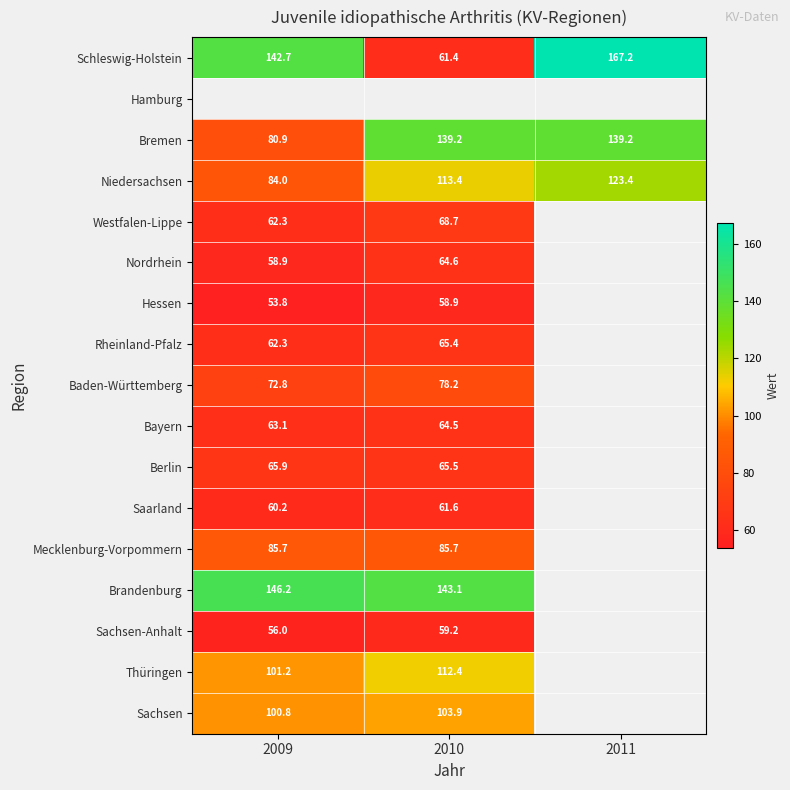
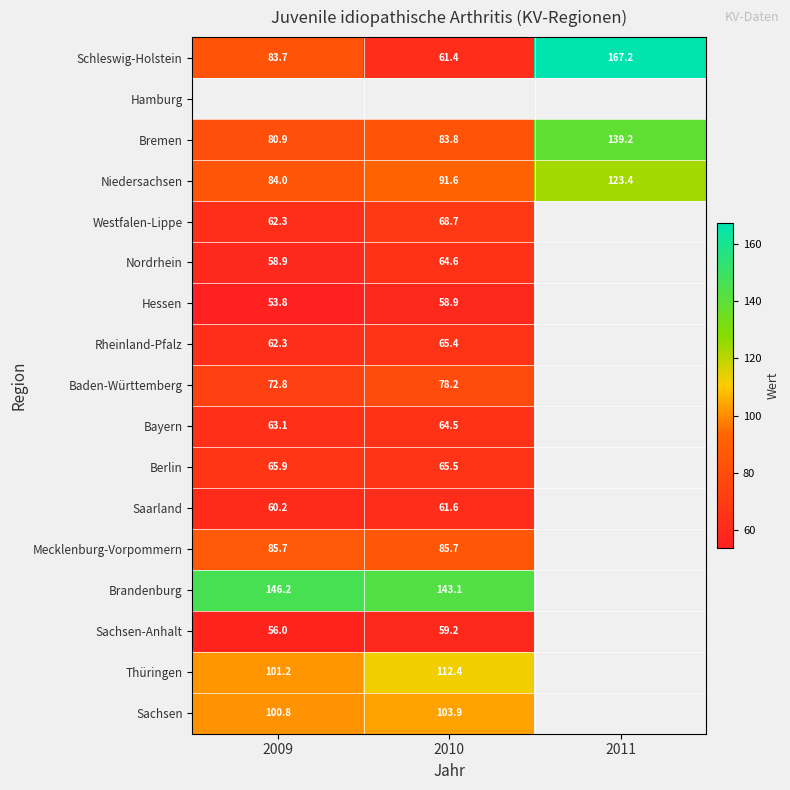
  {
    "Schleswig-Holstein": {
-     "2009": 142.7,
+     "2009": 83.7,
      "2010": 61.4,
      "2011": 167.2
    },
    "Bremen": {
      "2009": 80.9,
-     "2010": 139.2,
+     "2010": 83.8,
      "2011": 139.2
    },
    "Niedersachsen": {
      "2009": 84.0,
-     "2010": 113.4,
+     "2010": 91.6,
      "2011": 123.4
    },
    "Westfalen-Lippe": {
      "2009": 62.3,
      "2010": 68.7
    },
    "Nordrhein": {
      "2009": 58.9,
      "2010": 64.6
    },
    "Hessen": {
      "2009": 53.8,
      "2010": 58.9
    },
    "Rheinland-Pfalz": {
      "2009": 62.3,
      "2010": 65.4
    },
    "Baden-Württemberg": {
      "2009": 72.8,
      "2010": 78.2
    },
    "Bayern": {
      "2009": 63.1,
      "2010": 64.5
    },
    "Berlin": {
      "2009": 65.9,
      "2010": 65.5
    },
    "Saarland": {
      "2009": 60.2,
      "2010": 61.6
    },
    "Mecklenburg-Vorpommern": {
      "2009": 85.7,
      "2010": 85.7
    },
    "Brandenburg": {
      "2009": 146.2,
      "2010": 143.1
    },
    "Sachsen-Anhalt": {
      "2009": 56.0,
      "2010": 59.2
    },
    "Thüringen": {
      "2009": 101.2,
      "2010": 112.4
    },
    "Sachsen": {
      "2009": 100.8,
      "2010": 103.9
    }
  }
